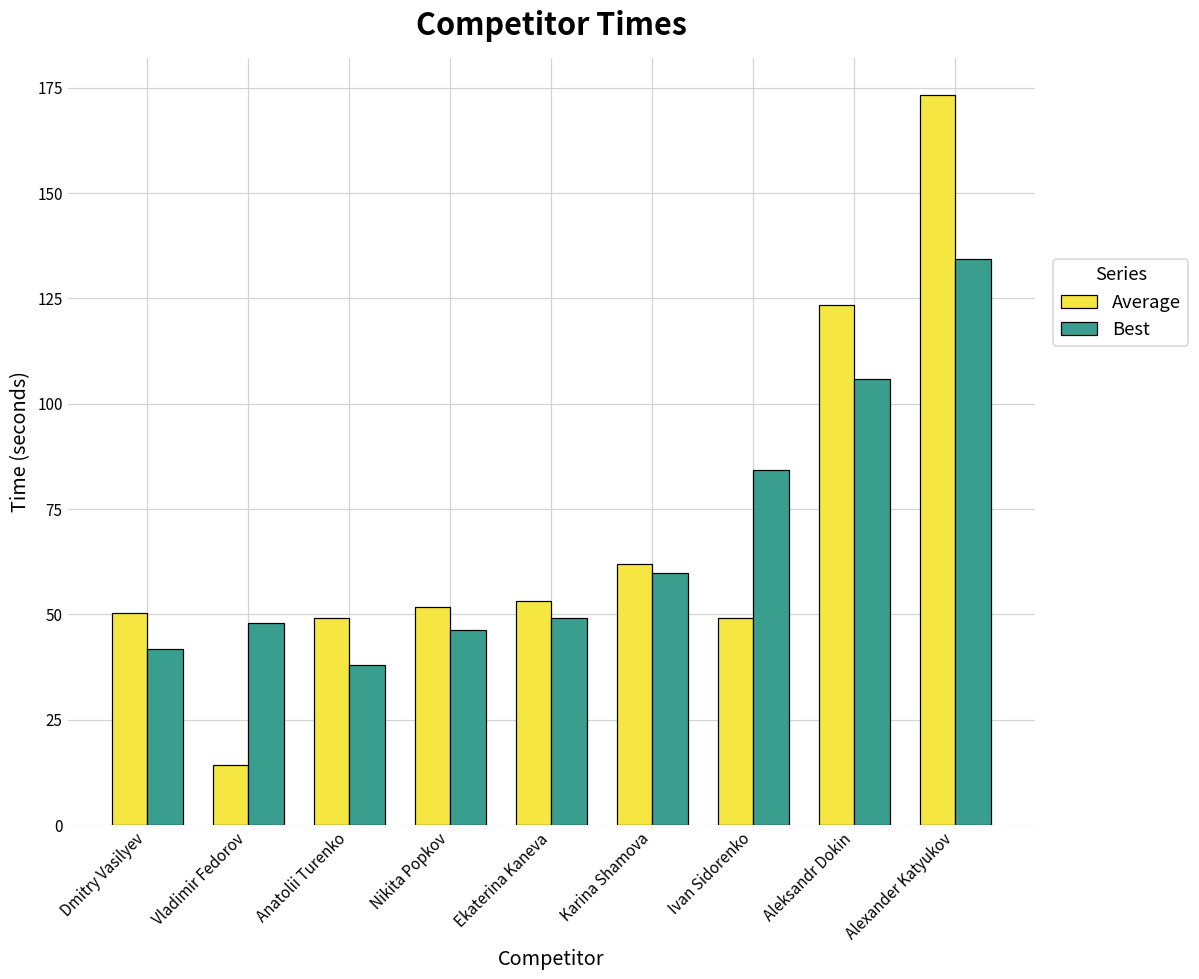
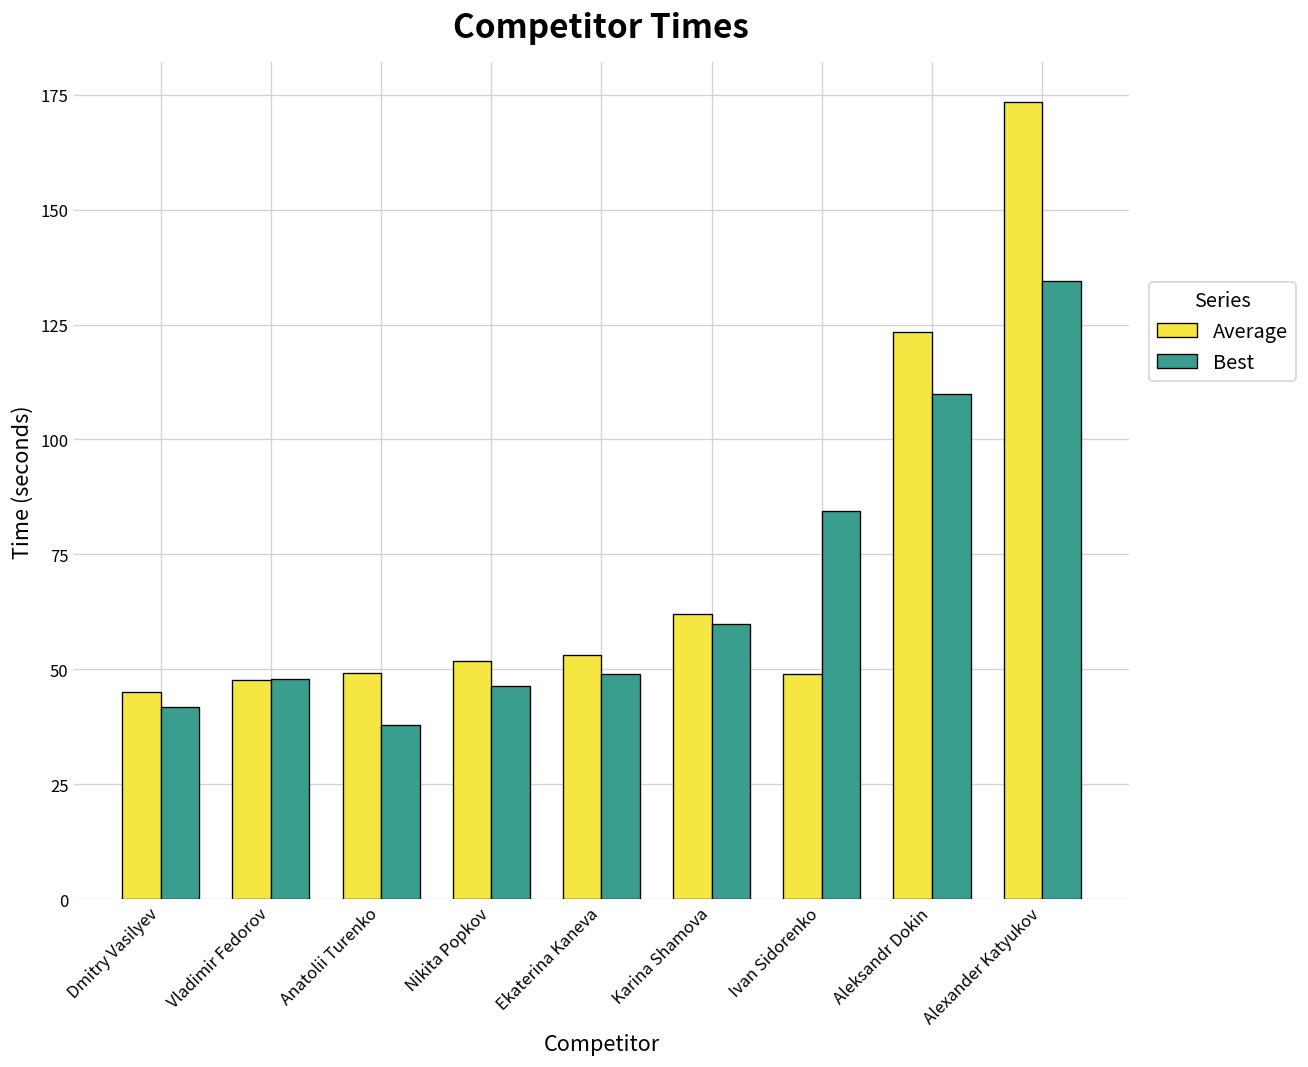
  {
    "Average": {
-     "Dmitry Vasilyev": 50,
-     "Vladimir Fedorov": 14,
+     "Dmitry Vasilyev": 45,
+     "Vladimir Fedorov": 48,
      "Anatolii Turenko": 49,
      "Nikita Popkov": 52,
      "Ekaterina Kaneva": 53,
      "Karina Shamova": 62,
      "Ivan Sidorenko": 49,
      "Aleksandr Dokin": 123,
      "Alexander Katyukov": 173
    },
    "Best": {
      "Dmitry Vasilyev": 42,
      "Vladimir Fedorov": 48,
      "Anatolii Turenko": 38,
      "Nikita Popkov": 46,
      "Ekaterina Kaneva": 49,
      "Karina Shamova": 60,
      "Ivan Sidorenko": 84,
-     "Aleksandr Dokin": 106,
+     "Aleksandr Dokin": 110,
      "Alexander Katyukov": 134
    }
  }
